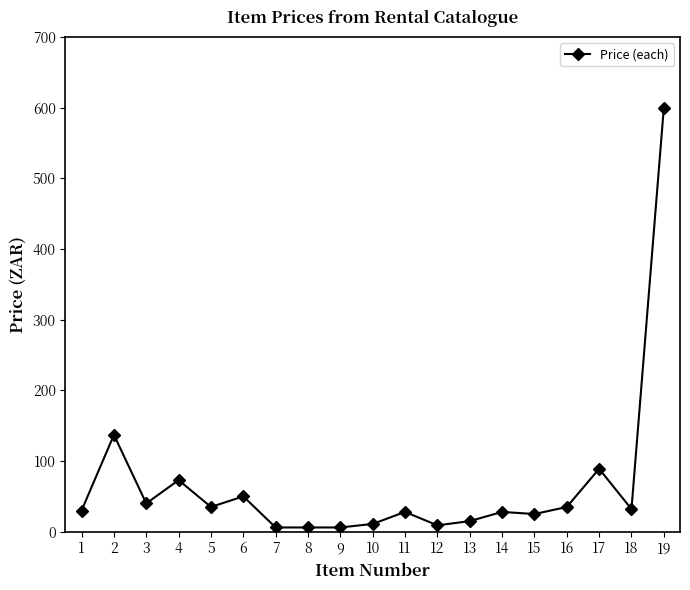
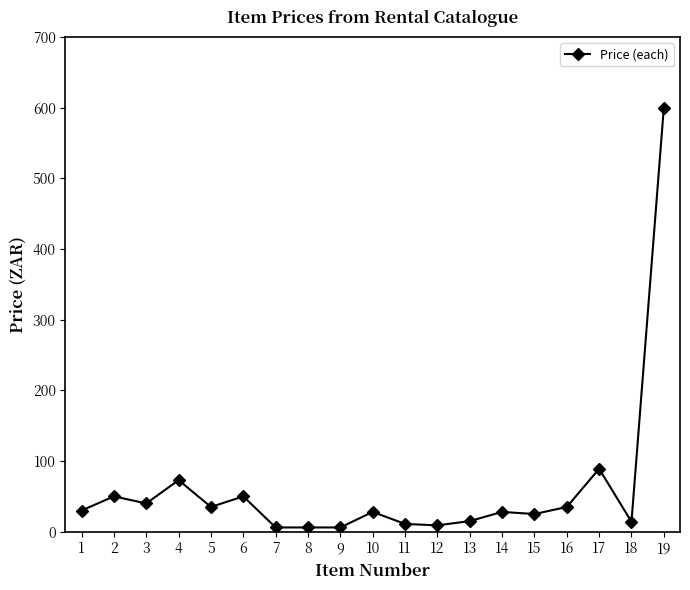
  {
    "1": 30,
-   "2": 140,
+   "2": 50,
    "3": 40,
    "4": 70,
    "5": 40,
    "6": 50,
    "7": 10,
    "8": 10,
    "9": 10,
-   "10": 10,
-   "11": 30,
+   "10": 30,
+   "11": 10,
    "12": 10,
    "13": 20,
    "14": 30,
    "15": 30,
    "16": 40,
    "17": 90,
-   "18": 30,
+   "18": 10,
    "19": 600
  }
